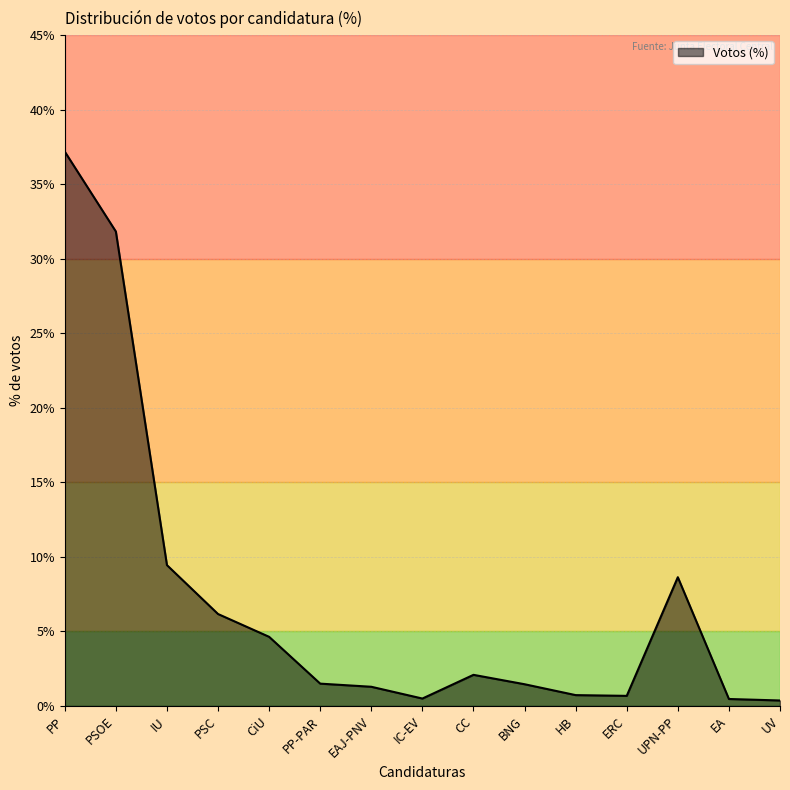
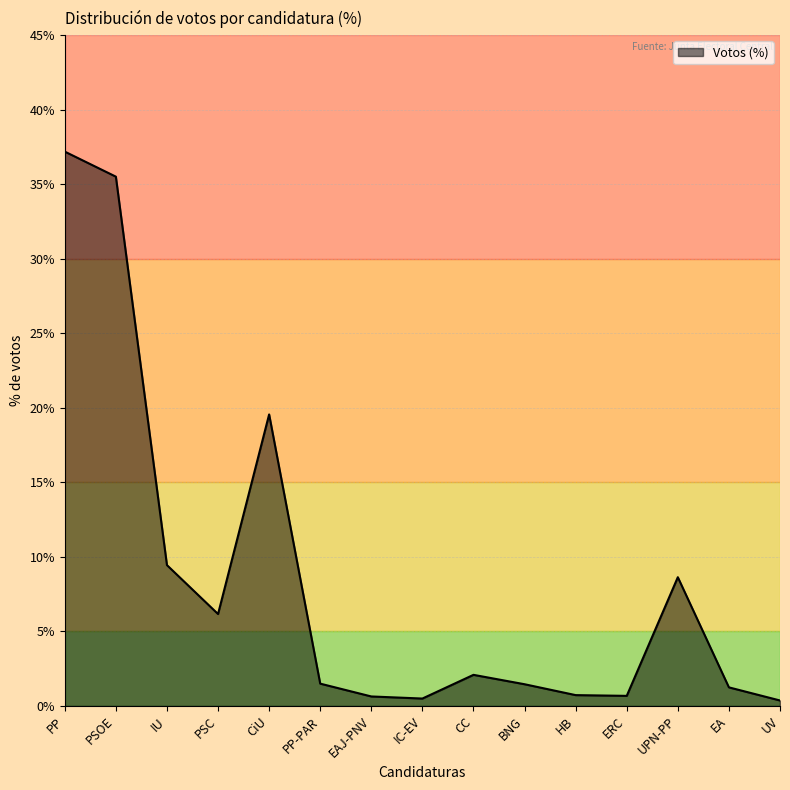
  {
    "PP": "37.2%",
-   "PSOE": "31.8%",
+   "PSOE": "35.5%",
    "IU": "9.5%",
    "PSC": "6.2%",
-   "CiU": "4.6%",
+   "CiU": "19.6%",
    "PP-PAR": "1.5%",
-   "EAJ-PNV": "1.3%",
+   "EAJ-PNV": "0.6%",
    "IC-EV": "0.5%",
    "CC": "2.1%",
    "BNG": "1.5%",
    "HB": "0.7%",
    "ERC": "0.7%",
    "UPN-PP": "8.6%",
-   "EA": "0.5%",
+   "EA": "1.3%",
    "UV": "0.4%"
  }
